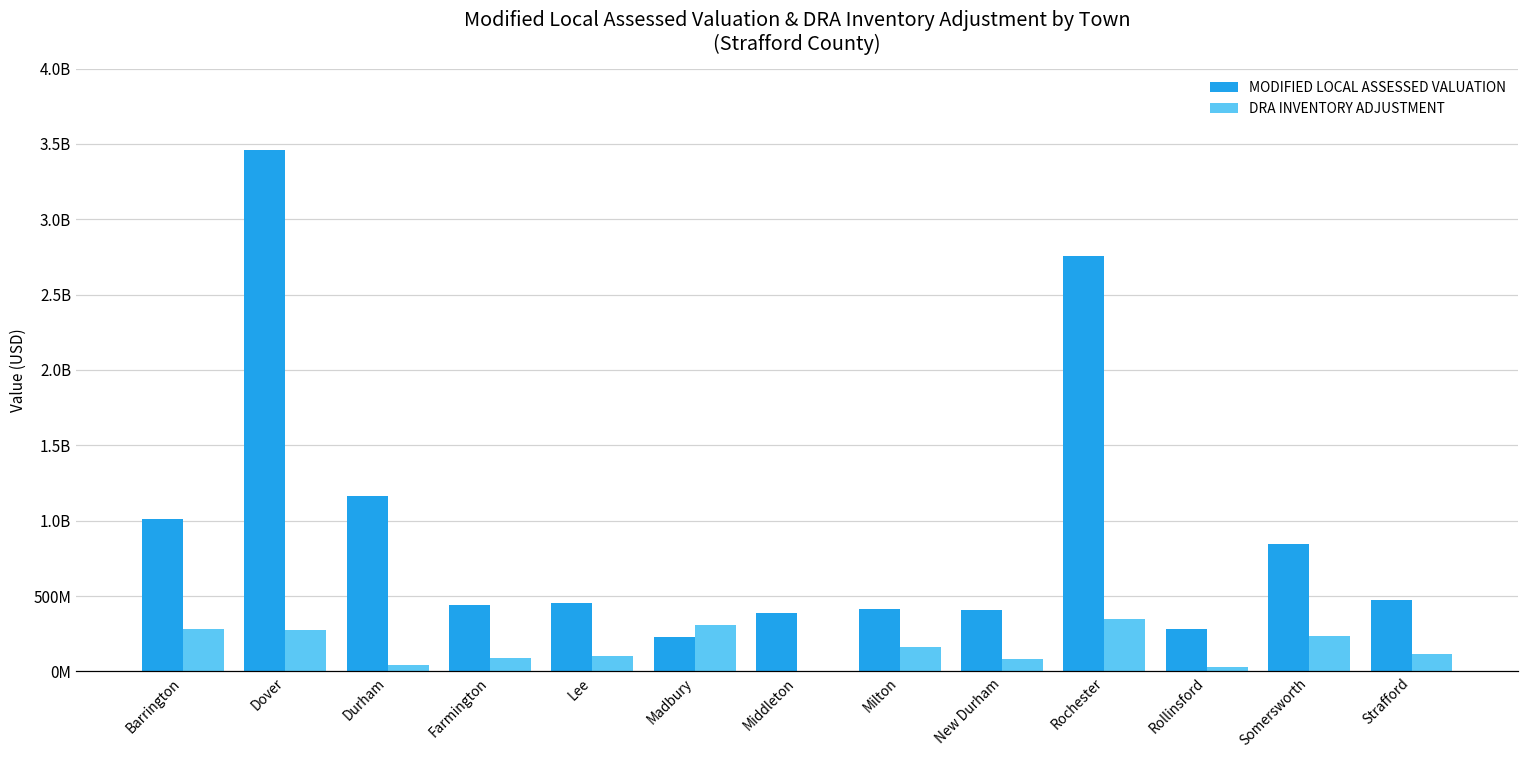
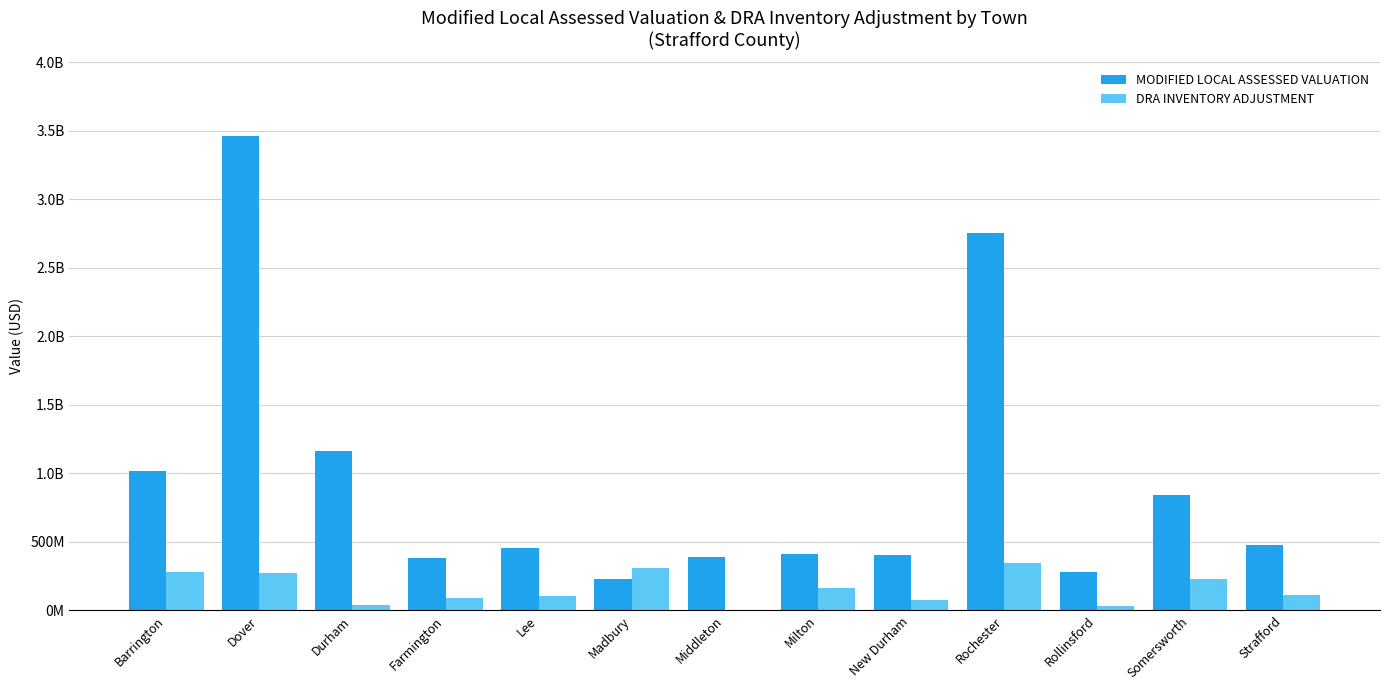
  {
    "MODIFIED LOCAL ASSESSED VALUATION": {
      "Barrington": 1010000000,
      "Dover": 3460000000,
      "Durham": 1160000000,
-     "Farmington": 440000000,
+     "Farmington": 380000000,
      "Lee": 450000000,
      "Madbury": 230000000,
      "Middleton": 390000000,
      "Milton": 410000000,
      "New Durham": 410000000,
      "Rochester": 2760000000,
      "Rollinsford": 280000000,
      "Somersworth": 840000000,
      "Strafford": 480000000
    },
    "DRA INVENTORY ADJUSTMENT": {
      "Barrington": 280000000,
      "Dover": 270000000,
      "Durham": 40000000,
      "Farmington": 90000000,
      "Lee": 100000000,
      "Madbury": 310000000,
      "Milton": 160000000,
      "New Durham": 80000000,
      "Rochester": 340000000,
      "Rollinsford": 30000000,
      "Somersworth": 230000000,
      "Strafford": 110000000
    }
  }
